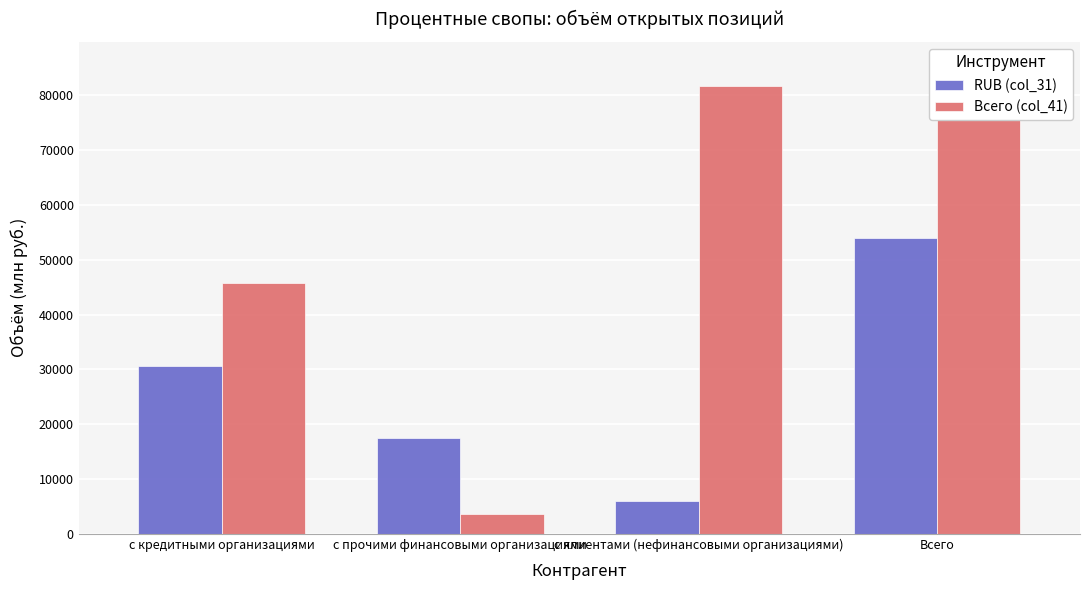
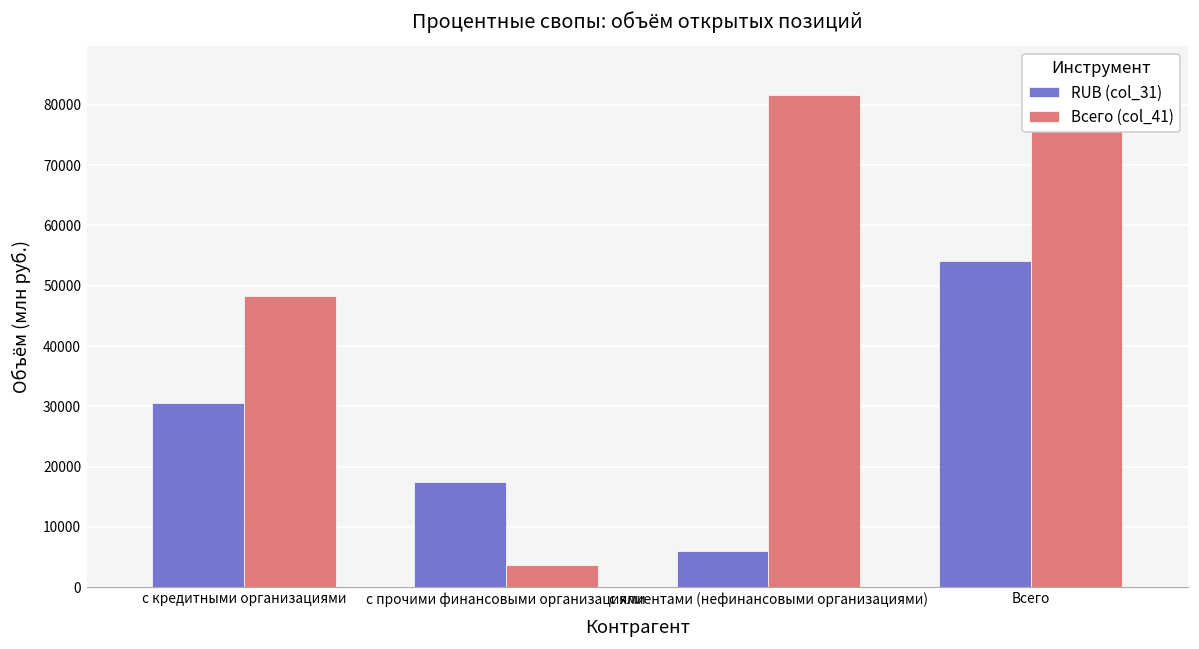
  {
    "RUB (col_31)": {
      "с кредитными организациями": 31000,
      "с прочими финансовыми организациями": 17000,
      "с клиентами (нефинансовыми организациями)": 6000,
      "Всего": 54000
    },
    "Всего (col_41)": {
-     "с кредитными организациями": 46000,
+     "с кредитными организациями": 48000,
      "с прочими финансовыми организациями": 4000,
      "с клиентами (нефинансовыми организациями)": 82000
    }
  }
